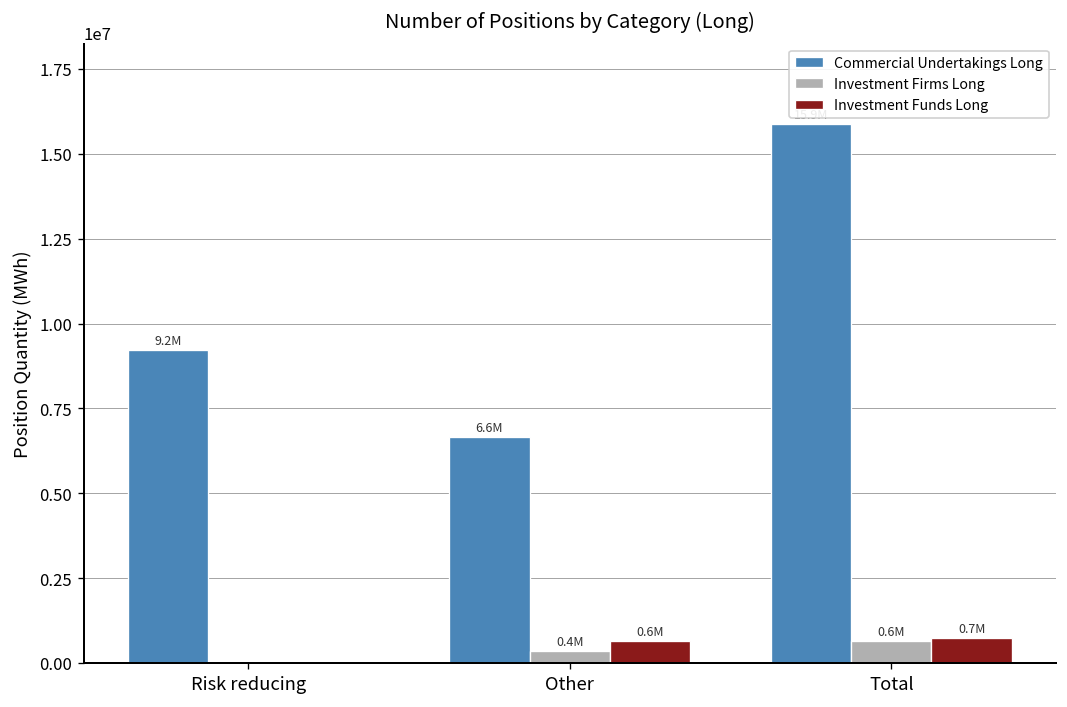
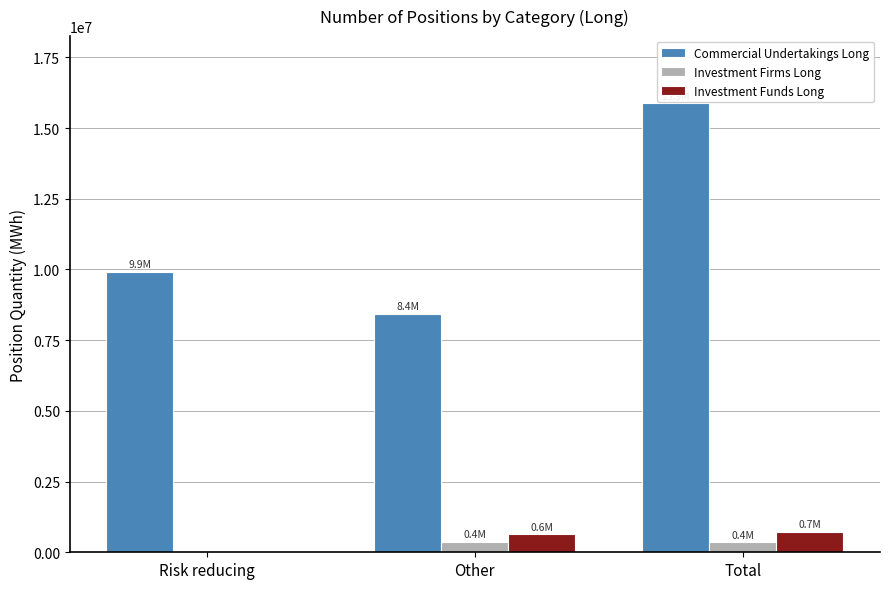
  {
    "Commercial Undertakings Long": {
-     "Risk reducing": "9.2M",
-     "Other": "6.6M"
+     "Risk reducing": "9.9M",
+     "Other": "8.4M"
    },
    "Investment Firms Long": {
      "Other": "0.4M",
-     "Total": "0.6M"
+     "Total": "0.4M"
    },
    "Investment Funds Long": {
      "Other": "0.6M",
      "Total": "0.7M"
    }
  }
